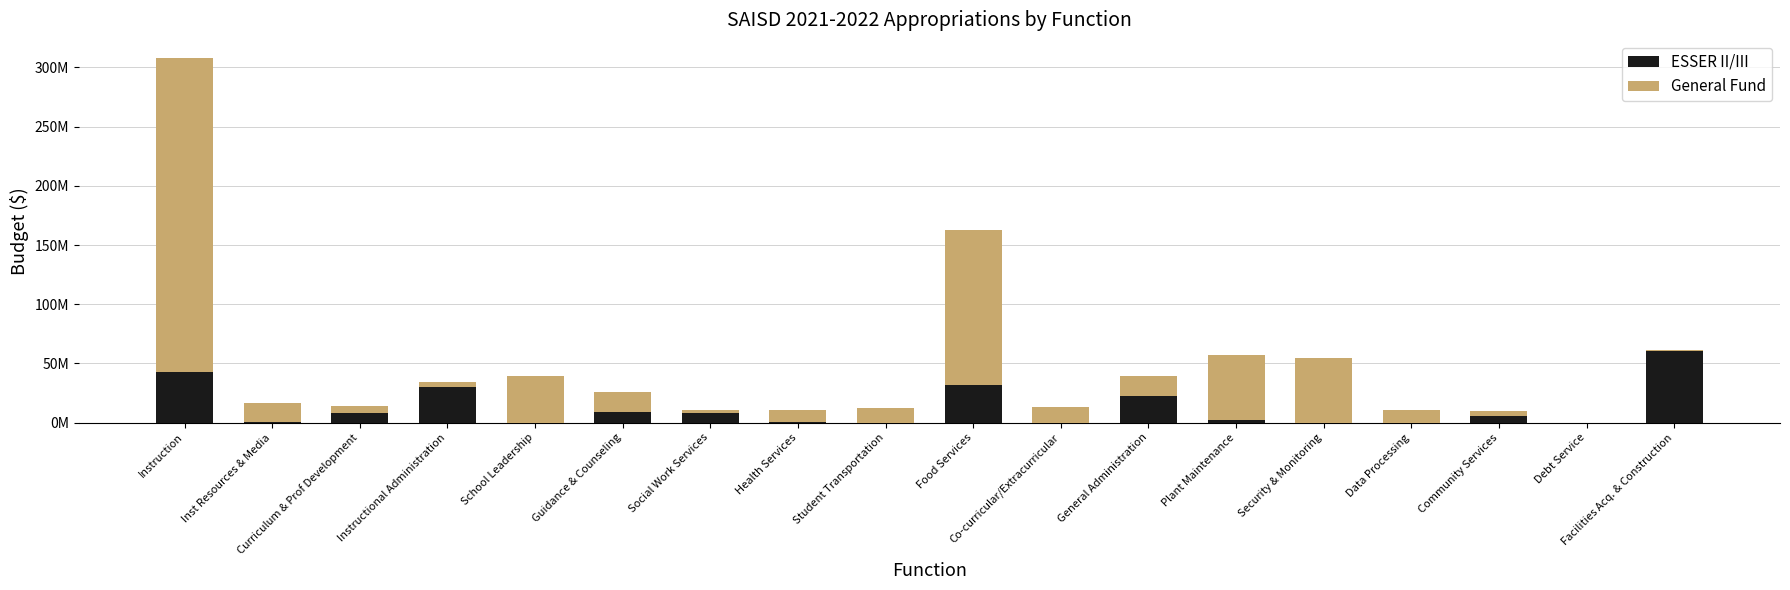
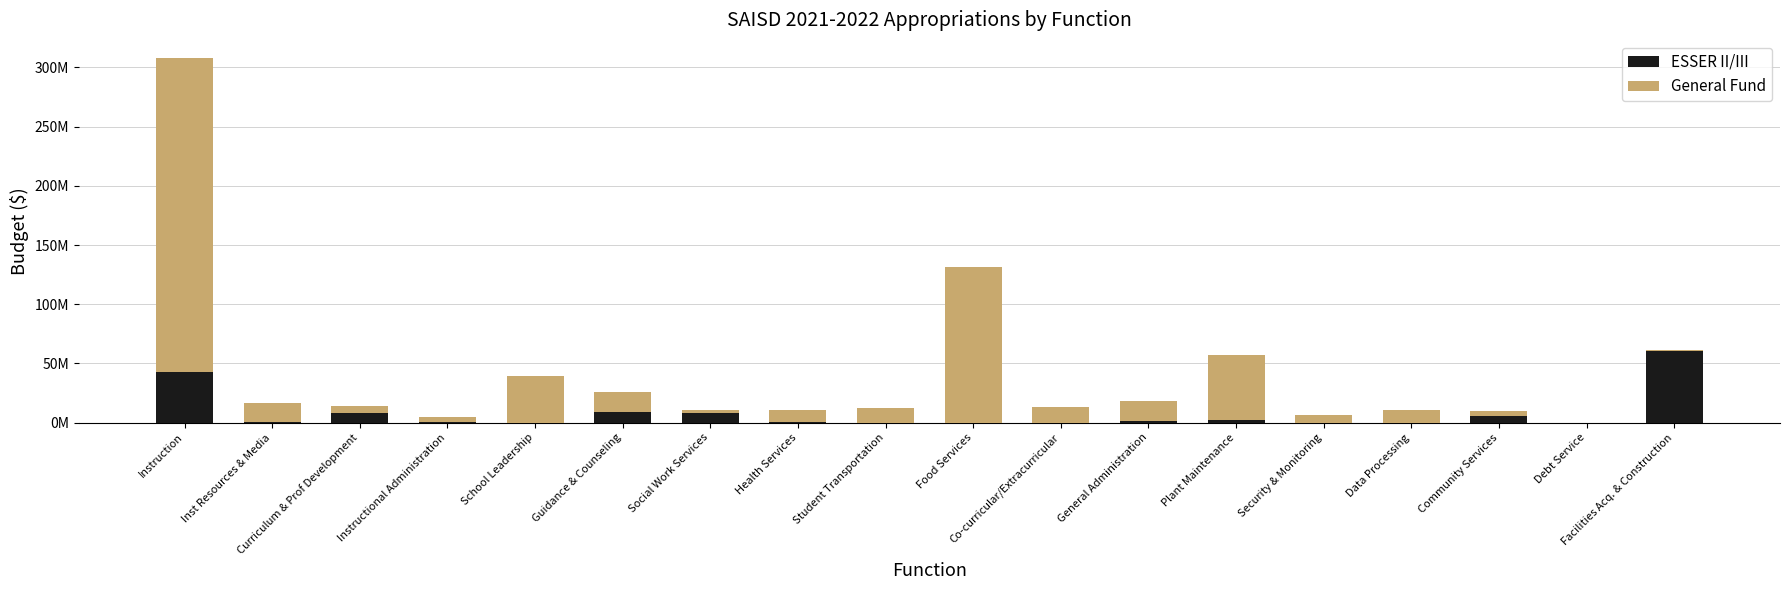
  {
    "ESSER II/III": {
      "Instruction": 43000000,
      "Curriculum & Prof Development": 9000000,
-     "Instructional Administration": 30000000,
+     "Instructional Administration": 0,
      "School Leadership": 0,
      "Guidance & Counseling": 9000000,
      "Social Work Services": 8000000,
      "Student Transportation": 0,
-     "Food Services": 31000000,
+     "Food Services": 0,
      "Co-curricular/Extracurricular": 0,
-     "General Administration": 23000000,
+     "General Administration": 1000000,
      "Plant Maintenance": 2000000,
      "Security & Monitoring": 0,
      "Data Processing": 0,
      "Community Services": 5000000,
      "Debt Service": 0,
      "Facilities Acq. & Construction": 61000000
    },
    "General Fund": {
      "Instruction": 265000000,
      "Inst Resources & Media": 16000000,
      "Curriculum & Prof Development": 6000000,
      "Instructional Administration": 4000000,
      "School Leadership": 40000000,
      "Guidance & Counseling": 17000000,
      "Social Work Services": 3000000,
      "Health Services": 10000000,
      "Student Transportation": 12000000,
      "Food Services": 131000000,
      "Co-curricular/Extracurricular": 13000000,
      "General Administration": 17000000,
      "Plant Maintenance": 55000000,
-     "Security & Monitoring": 55000000,
+     "Security & Monitoring": 6000000,
      "Data Processing": 10000000,
      "Community Services": 5000000,
      "Debt Service": 0
    }
  }
